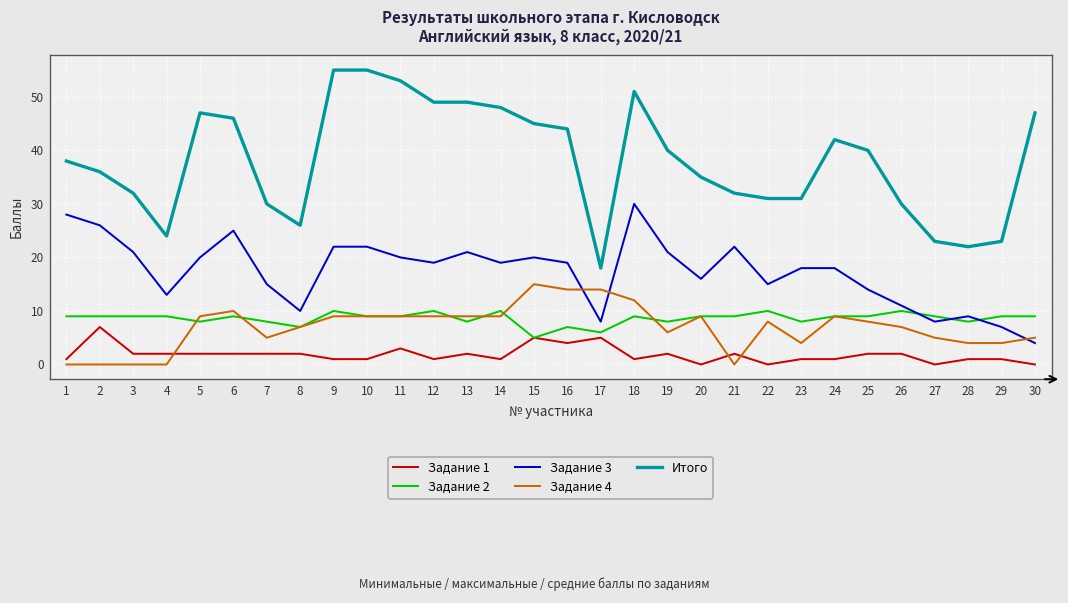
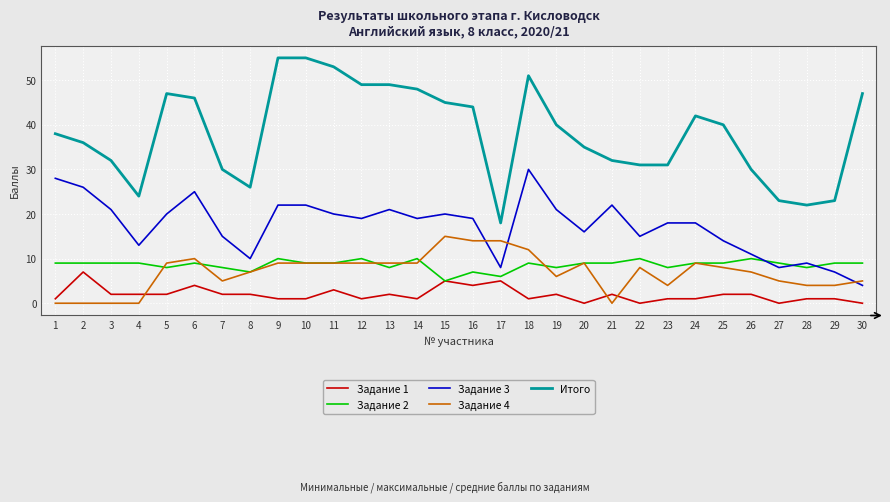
  {
    "Задание 1": {
      "1": 1,
      "2": 7,
      "3": 2,
      "4": 2,
      "5": 2,
-     "6": 2,
+     "6": 4,
      "7": 2,
      "8": 2,
      "9": 1,
      "10": 1,
      "11": 3,
      "12": 1,
      "13": 2,
      "14": 1,
      "16": 4,
      "17": 5,
      "18": 1,
      "19": 2,
      "20": 0,
      "21": 2,
      "22": 0,
      "23": 1,
      "24": 1,
      "25": 2,
      "26": 2,
      "27": 0,
      "28": 1,
      "29": 1,
      "30": 0
    },
    "Задание 2": {
      "1": 9,
      "2": 9,
      "3": 9,
      "4": 9,
      "5": 8,
      "6": 9,
      "7": 8,
      "9": 10,
      "12": 10,
      "13": 8,
      "14": 10,
      "16": 7,
      "17": 6,
      "18": 9,
      "19": 8,
      "21": 9,
      "22": 10,
      "23": 8,
      "25": 9,
      "26": 10,
      "27": 9,
      "28": 8,
      "29": 9,
      "30": 9
    },
    "Задание 3": {
      "1": 28,
      "2": 26,
      "3": 21,
      "4": 13,
      "5": 20,
      "6": 25,
      "7": 15,
      "8": 10,
      "9": 22,
      "10": 22,
      "11": 20,
      "12": 19,
      "13": 21,
      "14": 19,
      "15": 20,
      "16": 19,
      "17": 8,
      "18": 30,
      "19": 21,
      "20": 16,
      "21": 22,
      "22": 15,
      "23": 18,
      "24": 18,
      "25": 14,
      "26": 11,
      "27": 8,
      "28": 9,
      "29": 7,
      "30": 4
    },
    "Задание 4": {
      "1": 0,
      "2": 0,
      "3": 0,
      "4": 0,
      "5": 9,
      "6": 10,
      "7": 5,
      "9": 9,
      "12": 9,
      "13": 9,
      "14": 9,
      "15": 15,
      "16": 14,
      "17": 14,
      "18": 12,
      "19": 6,
      "21": 0,
      "22": 8,
      "23": 4,
      "25": 8,
      "26": 7,
      "27": 5,
      "28": 4,
      "29": 4,
      "30": 5
    },
    "Итого": {
      "1": 38,
      "2": 36,
      "3": 32,
      "4": 24,
      "5": 47,
      "6": 46,
      "7": 30,
      "8": 26,
      "9": 55,
      "10": 55,
      "11": 53,
      "12": 49,
      "13": 49,
      "14": 48,
      "15": 45,
      "16": 44,
      "17": 18,
      "18": 51,
      "19": 40,
      "20": 35,
      "21": 32,
      "22": 31,
      "23": 31,
      "24": 42,
      "25": 40,
      "26": 30,
      "27": 23,
      "28": 22,
      "29": 23,
      "30": 47
    }
  }
